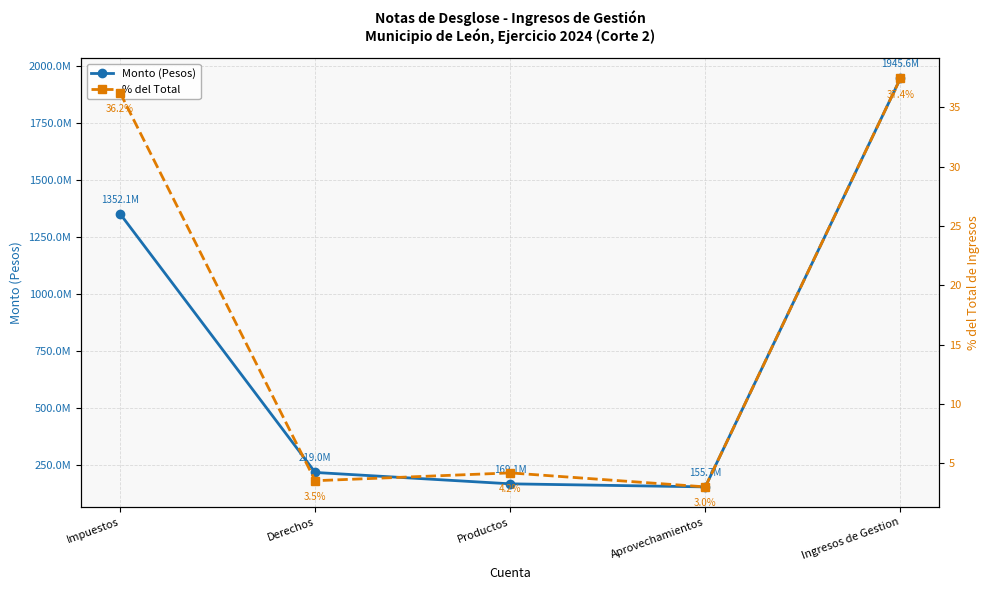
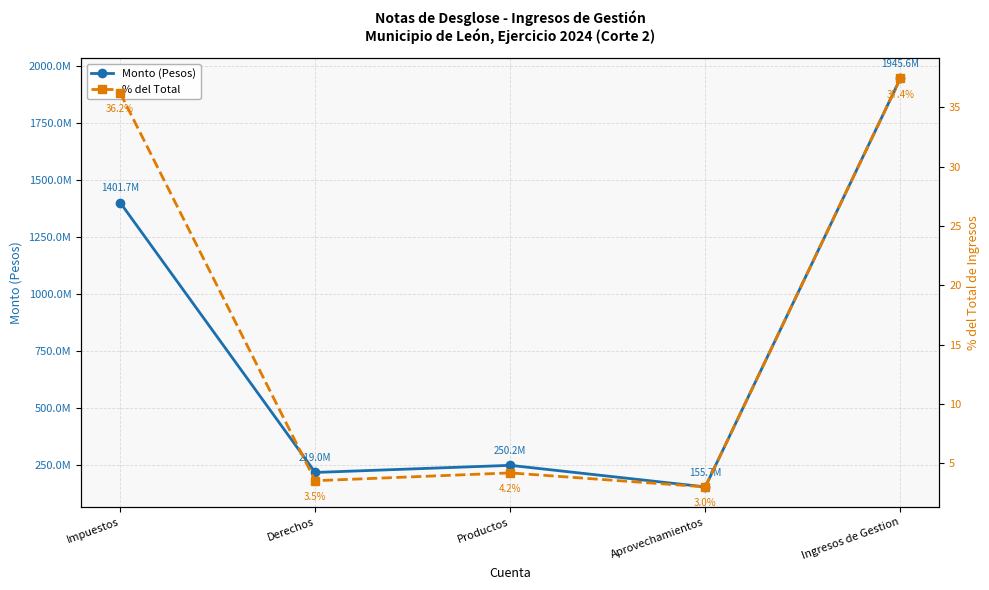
  {
    "Monto (Pesos)": {
-     "Impuestos": "1352.1M",
+     "Impuestos": "1401.7M",
      "Derechos": "219.0M",
-     "Productos": "169.1M",
+     "Productos": "250.2M",
      "Aprovechamientos": "155.7M",
      "Ingresos de Gestion": "1945.6M"
    },
    "% del Total": {
      "Derechos": "3.5%",
      "Productos": "4.2%",
      "Aprovechamientos": "3.0%",
      "Ingresos de Gestion": "37.4%"
    }
  }
